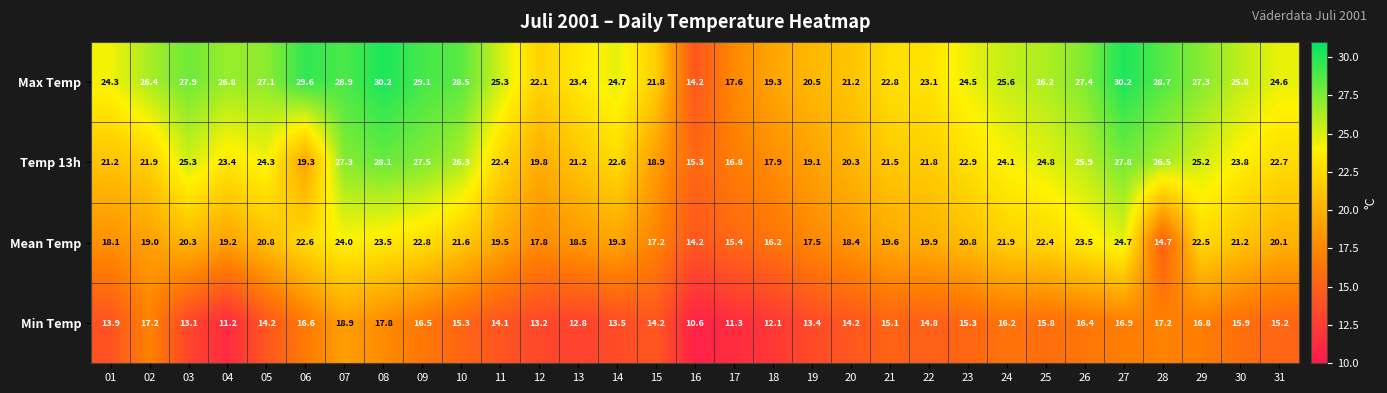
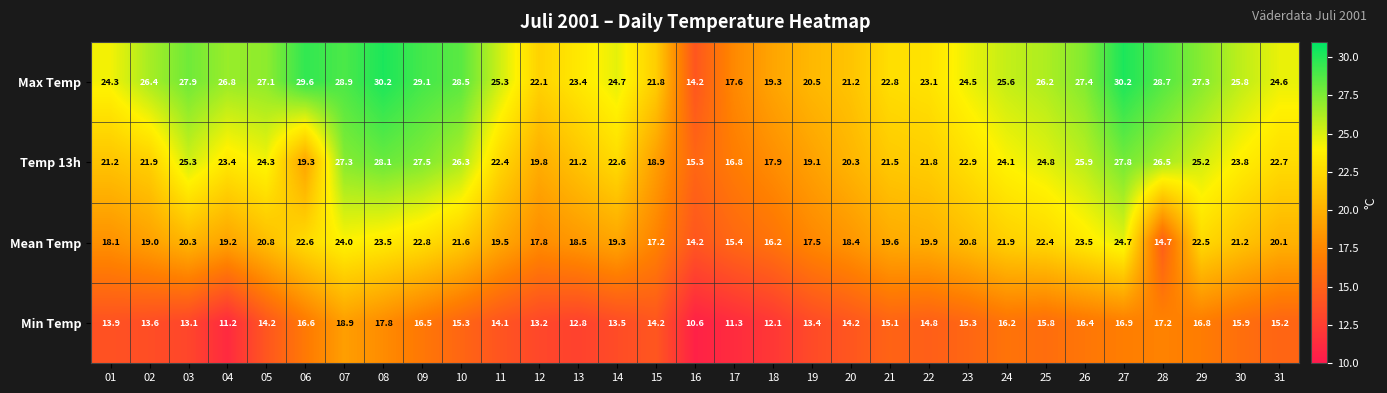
  {
    "Max Temp": {
      "01": 24.3,
      "02": 26.4,
      "03": 27.9,
      "04": 26.8,
      "05": 27.1,
      "06": 29.6,
      "07": 28.9,
      "08": 30.2,
      "09": 29.1,
      "10": 28.5,
      "11": 25.3,
      "12": 22.1,
      "13": 23.4,
      "14": 24.7,
      "15": 21.8,
      "16": 14.2,
      "17": 17.6,
      "18": 19.3,
      "19": 20.5,
      "20": 21.2,
      "21": 22.8,
      "22": 23.1,
      "23": 24.5,
      "24": 25.6,
      "25": 26.2,
      "26": 27.4,
      "27": 30.2,
      "28": 28.7,
      "29": 27.3,
      "30": 25.8,
      "31": 24.6
    },
    "Temp 13h": {
      "01": 21.2,
      "02": 21.9,
      "03": 25.3,
      "04": 23.4,
      "05": 24.3,
      "06": 19.3,
      "07": 27.3,
      "08": 28.1,
      "09": 27.5,
      "10": 26.3,
      "11": 22.4,
      "12": 19.8,
      "13": 21.2,
      "14": 22.6,
      "15": 18.9,
      "16": 15.3,
      "17": 16.8,
      "18": 17.9,
      "19": 19.1,
      "20": 20.3,
      "21": 21.5,
      "22": 21.8,
      "23": 22.9,
      "24": 24.1,
      "25": 24.8,
      "26": 25.9,
      "27": 27.8,
      "28": 26.5,
      "29": 25.2,
      "30": 23.8,
      "31": 22.7
    },
    "Mean Temp": {
      "01": 18.1,
      "02": 19.0,
      "03": 20.3,
      "04": 19.2,
      "05": 20.8,
      "06": 22.6,
      "07": 24.0,
      "08": 23.5,
      "09": 22.8,
      "10": 21.6,
      "11": 19.5,
      "12": 17.8,
      "13": 18.5,
      "14": 19.3,
      "15": 17.2,
      "16": 14.2,
      "17": 15.4,
      "18": 16.2,
      "19": 17.5,
      "20": 18.4,
      "21": 19.6,
      "22": 19.9,
      "23": 20.8,
      "24": 21.9,
      "25": 22.4,
      "26": 23.5,
      "27": 24.7,
      "28": 14.7,
      "29": 22.5,
      "30": 21.2,
      "31": 20.1
    },
    "Min Temp": {
      "01": 13.9,
-     "02": 17.2,
+     "02": 13.6,
      "03": 13.1,
      "04": 11.2,
      "05": 14.2,
      "06": 16.6,
      "07": 18.9,
      "08": 17.8,
      "09": 16.5,
      "10": 15.3,
      "11": 14.1,
      "12": 13.2,
      "13": 12.8,
      "14": 13.5,
      "15": 14.2,
      "16": 10.6,
      "17": 11.3,
      "18": 12.1,
      "19": 13.4,
      "20": 14.2,
      "21": 15.1,
      "22": 14.8,
      "23": 15.3,
      "24": 16.2,
      "25": 15.8,
      "26": 16.4,
      "27": 16.9,
      "28": 17.2,
      "29": 16.8,
      "30": 15.9,
      "31": 15.2
    }
  }
